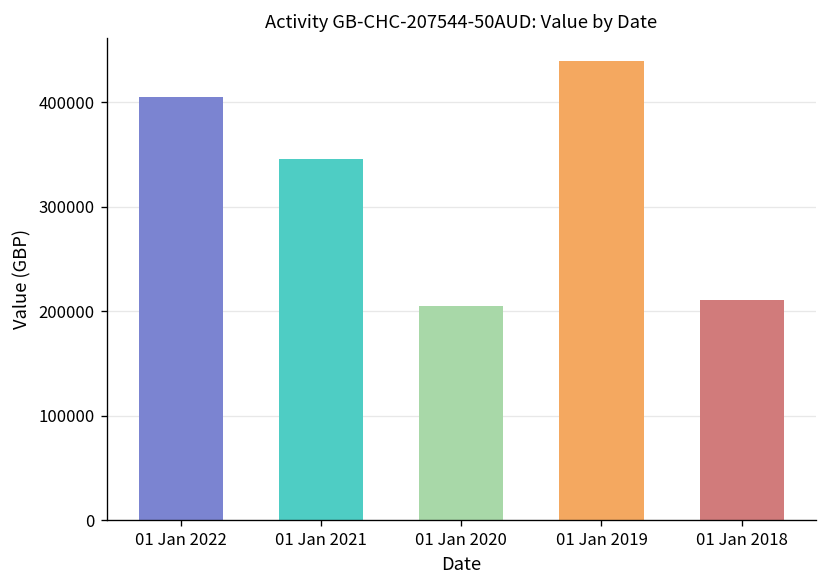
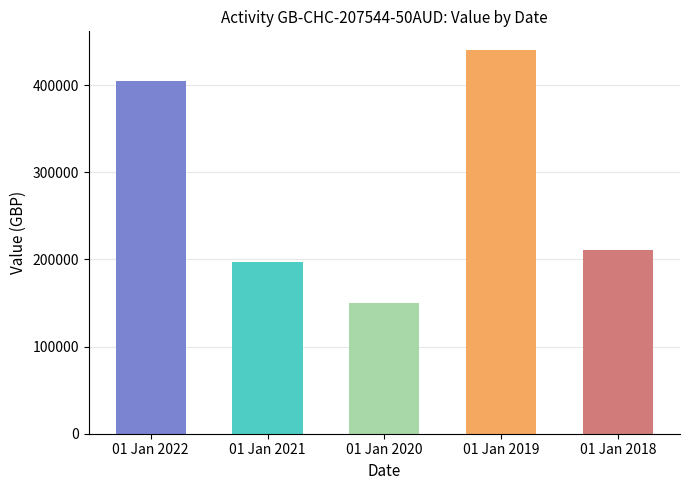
  {
    "01 Jan 2022": 400000,
-   "01 Jan 2021": 350000,
-   "01 Jan 2020": 210000,
+   "01 Jan 2021": 200000,
+   "01 Jan 2020": 150000,
    "01 Jan 2019": 440000,
    "01 Jan 2018": 210000
  }
